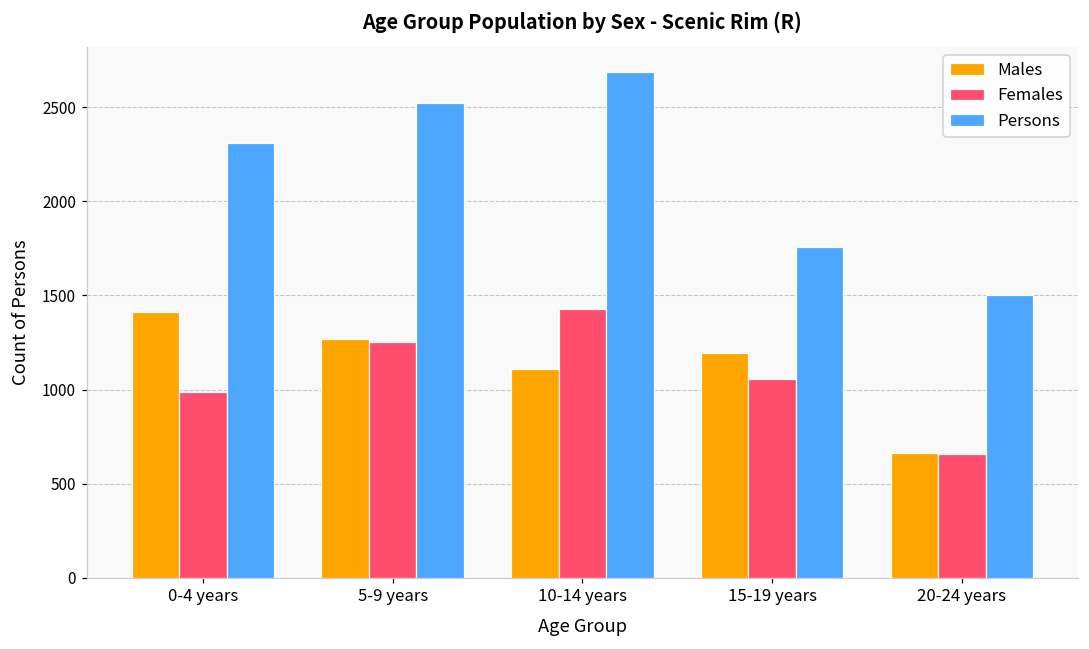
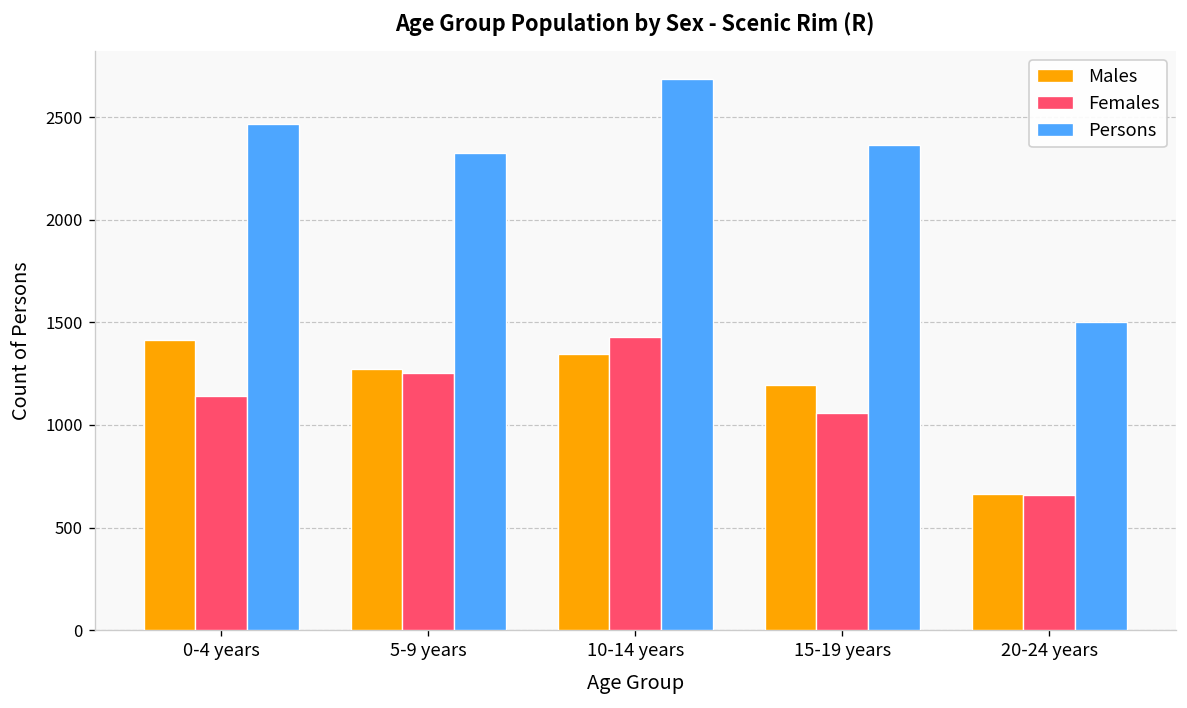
  {
    "Males": {
      "0-4 years": 1410,
      "5-9 years": 1270,
-     "10-14 years": 1110,
+     "10-14 years": 1350,
      "15-19 years": 1200,
      "20-24 years": 670
    },
    "Females": {
-     "0-4 years": 990,
+     "0-4 years": 1140,
      "5-9 years": 1250,
      "10-14 years": 1430,
      "15-19 years": 1060,
      "20-24 years": 660
    },
    "Persons": {
-     "0-4 years": 2310,
-     "5-9 years": 2520,
+     "0-4 years": 2470,
+     "5-9 years": 2330,
      "10-14 years": 2690,
-     "15-19 years": 1760,
+     "15-19 years": 2360,
      "20-24 years": 1500
    }
  }
